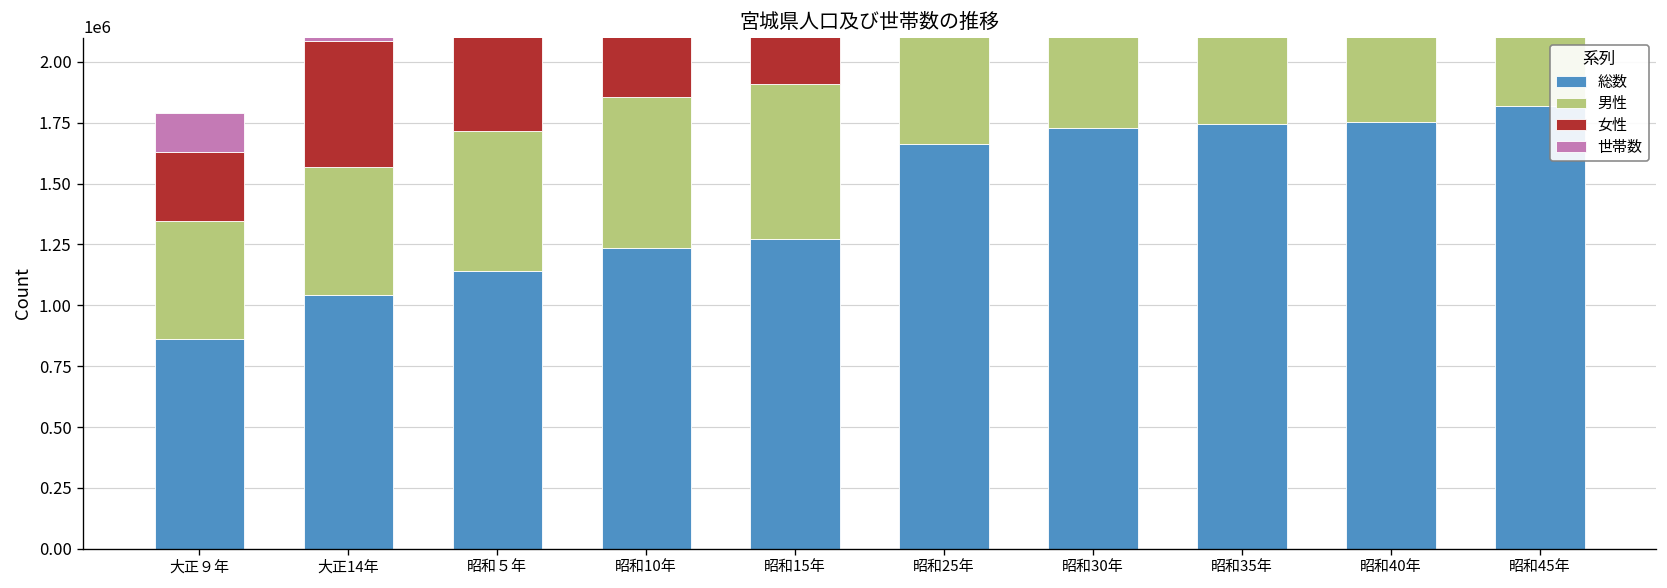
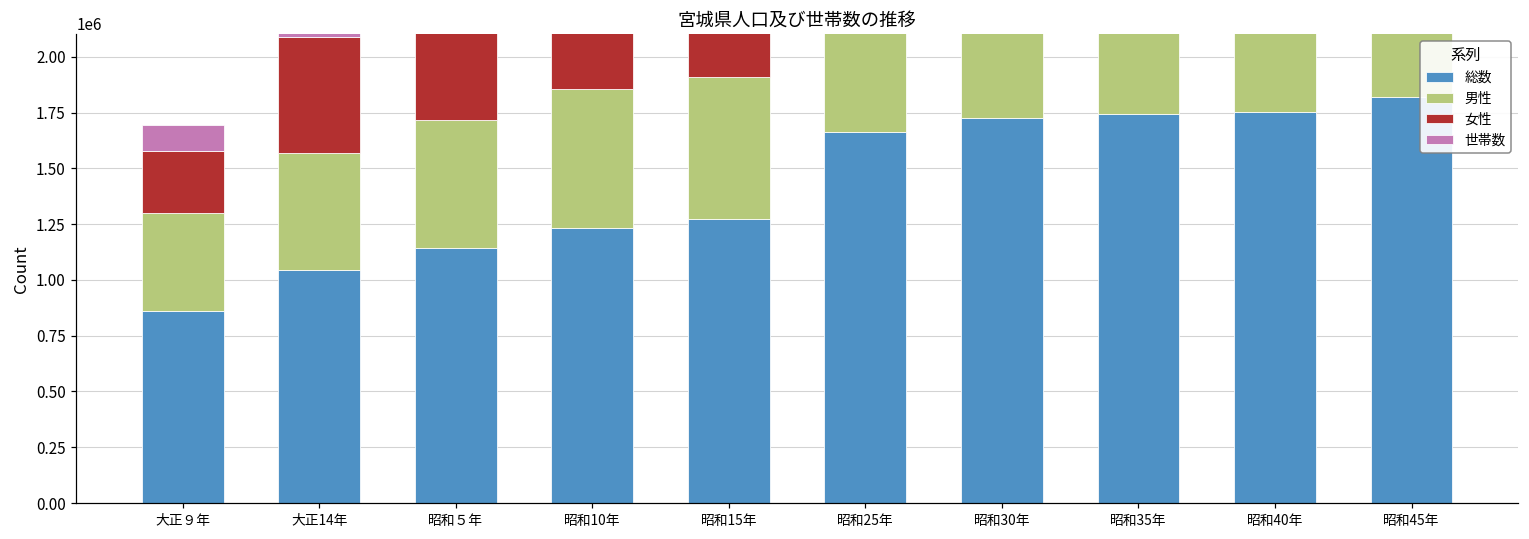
  {
    "総数": {
      "大正９年": 860000,
      "大正14年": 1040000,
      "昭和５年": 1140000,
      "昭和10年": 1230000,
      "昭和15年": 1270000,
      "昭和25年": 1660000,
      "昭和30年": 1730000,
      "昭和35年": 1740000,
      "昭和40年": 1750000,
      "昭和45年": 1820000
    },
    "男性": {
-     "大正９年": 490000,
+     "大正９年": 440000,
      "大正14年": 530000,
      "昭和５年": 580000,
      "昭和10年": 620000,
      "昭和15年": 640000
    },
    "女性": {
      "大正９年": 280000,
      "大正14年": 520000
    },
    "世帯数": {
-     "大正９年": 160000
+     "大正９年": 120000
    }
  }
